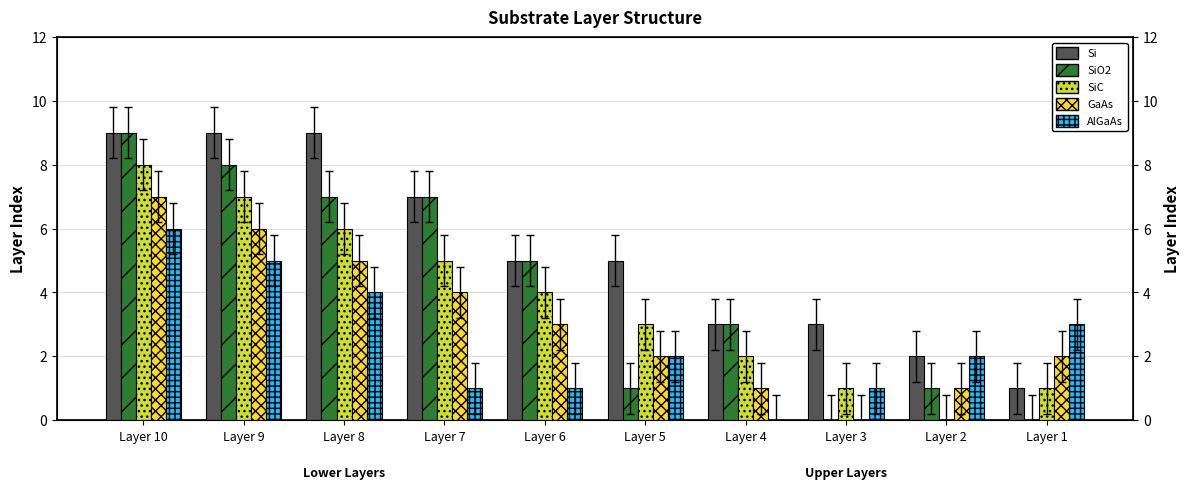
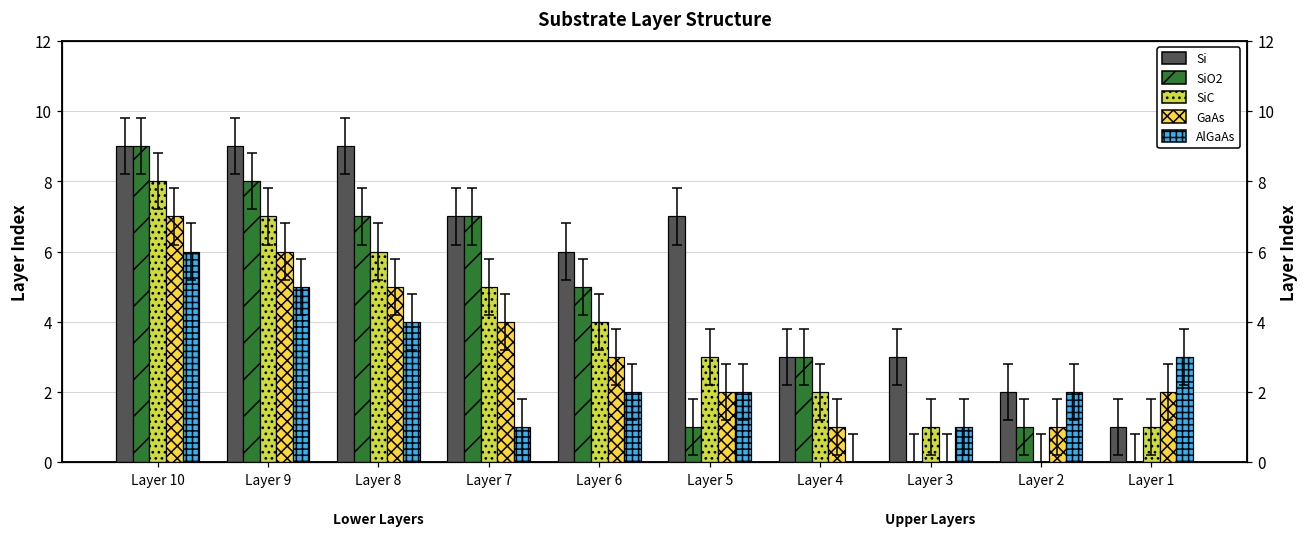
  {
    "Si": {
      "Layer 10": 9,
      "Layer 9": 9,
      "Layer 8": 9,
      "Layer 7": 7,
-     "Layer 6": 5,
-     "Layer 5": 5,
+     "Layer 6": 6,
+     "Layer 5": 7,
      "Layer 4": 3,
      "Layer 3": 3,
      "Layer 2": 2,
      "Layer 1": 1
    },
    "SiO2": {
      "Layer 10": 9,
      "Layer 9": 8,
      "Layer 8": 7,
      "Layer 7": 7,
      "Layer 6": 5,
      "Layer 5": 1,
      "Layer 4": 3,
      "Layer 3": 0,
      "Layer 2": 1,
      "Layer 1": 0
    },
    "AlGaAs": {
      "Layer 10": 6,
      "Layer 9": 5,
      "Layer 8": 4,
      "Layer 7": 1,
-     "Layer 6": 1,
+     "Layer 6": 2,
      "Layer 5": 2,
      "Layer 4": 0,
      "Layer 3": 1,
      "Layer 2": 2,
      "Layer 1": 3
    }
  }
